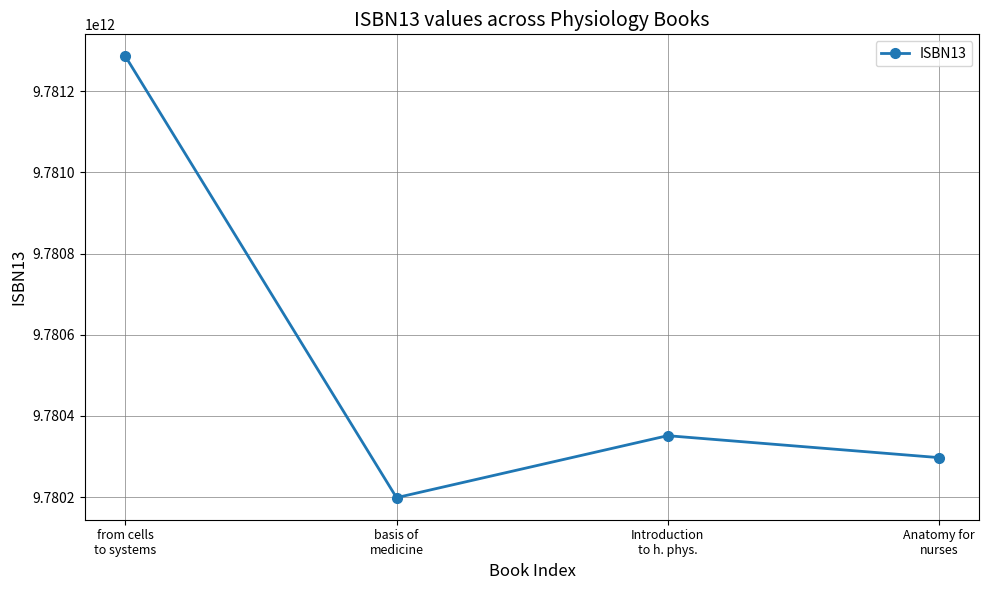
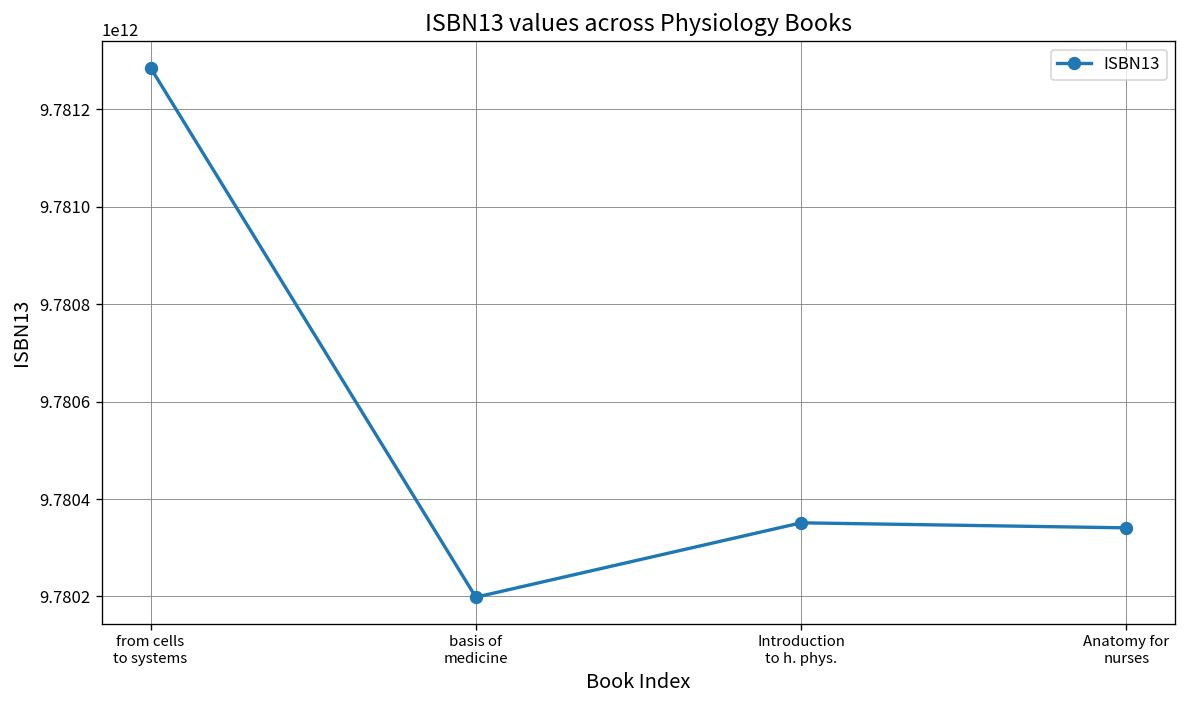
  {
    "from cells to systems": 9781290000000,
    "basis of medicine": 9780200000000,
    "Introduction to h. phys.": 9780350000000,
-   "Anatomy for nurses": 9780300000000
+   "Anatomy for nurses": 9780340000000
  }
